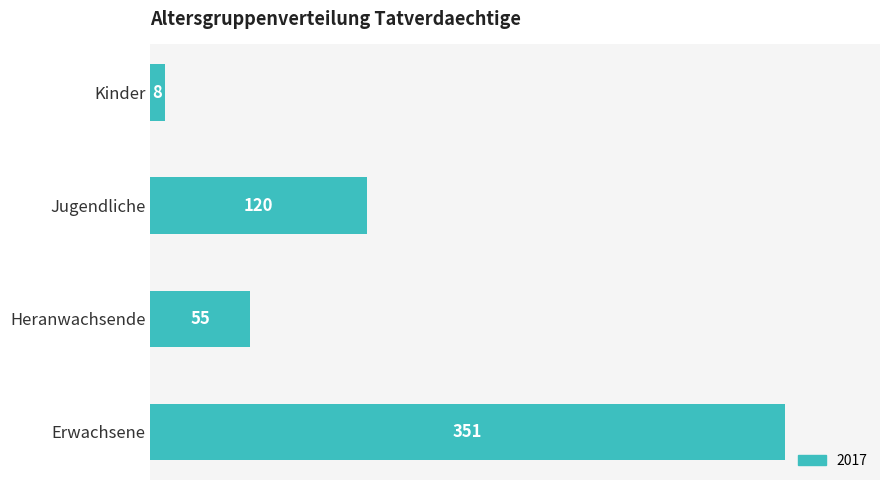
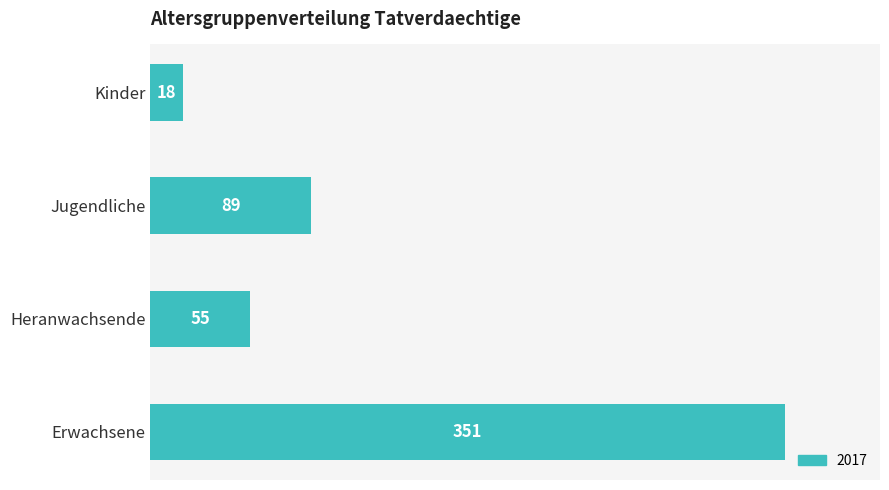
  {
-   "Kinder": 8,
-   "Jugendliche": 120,
+   "Kinder": 18,
+   "Jugendliche": 89,
    "Heranwachsende": 55,
    "Erwachsene": 351
  }
